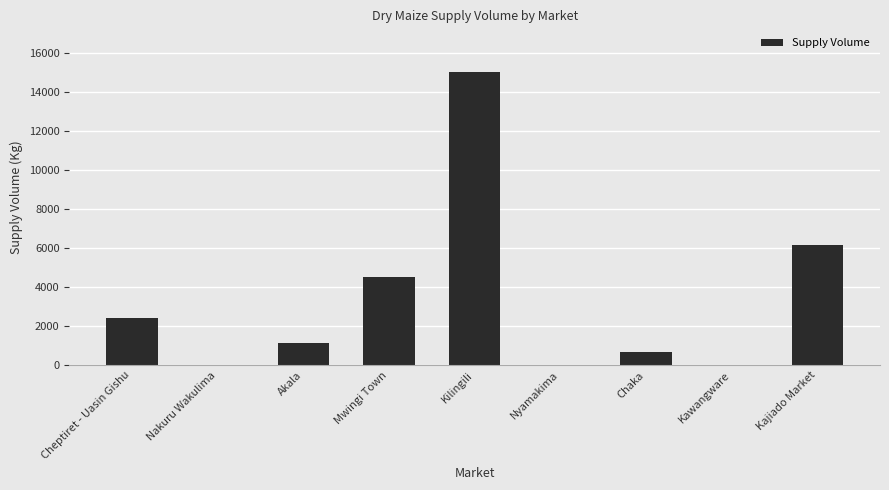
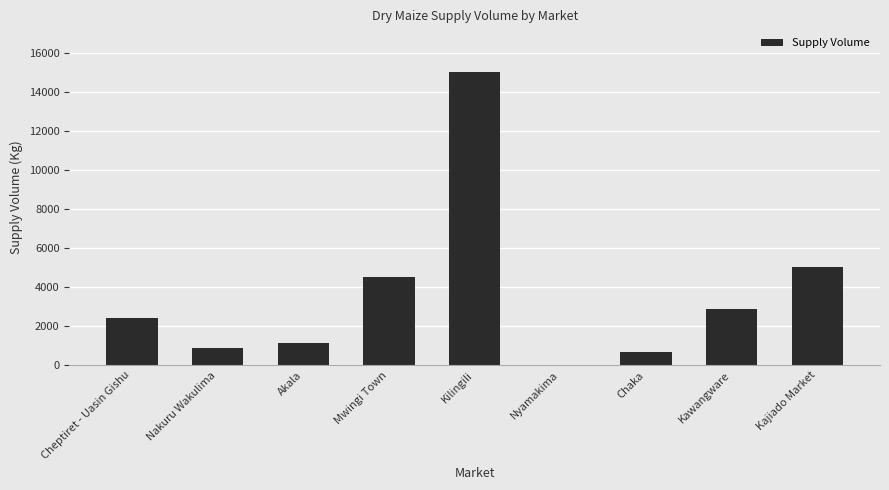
  {
    "Cheptiret - Uasin Gishu": 2400,
-   "Nakuru Wakulima": 0,
+   "Nakuru Wakulima": 900,
    "Akala": 1200,
    "Mwingi Town": 4500,
    "Kilingili": 15000,
    "Nyamakima": 0,
    "Chaka": 700,
-   "Kawangware": 0,
-   "Kajiado Market": 6100
+   "Kawangware": 2900,
+   "Kajiado Market": 5000
  }
